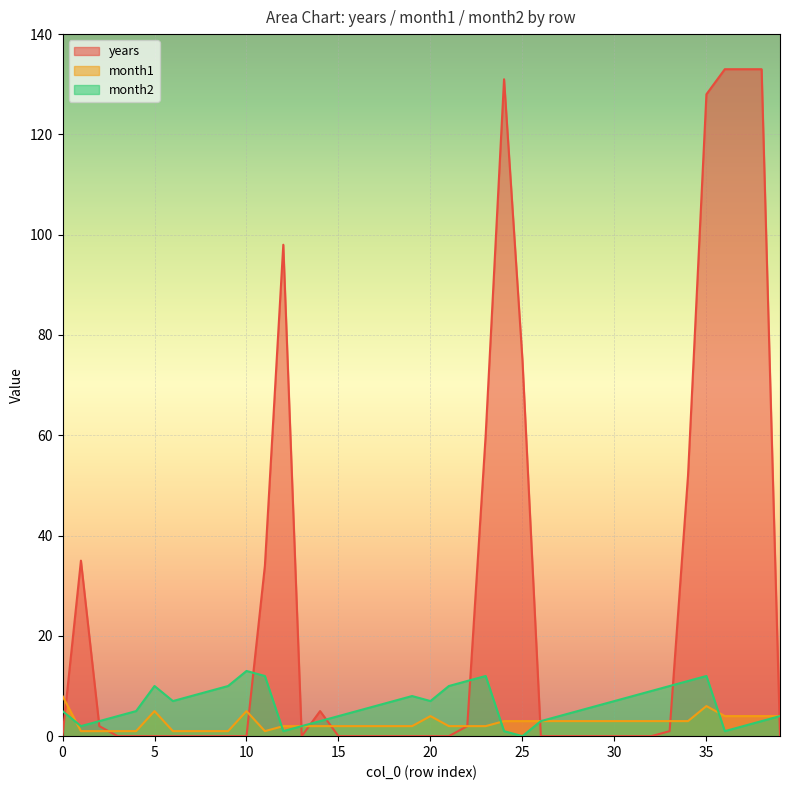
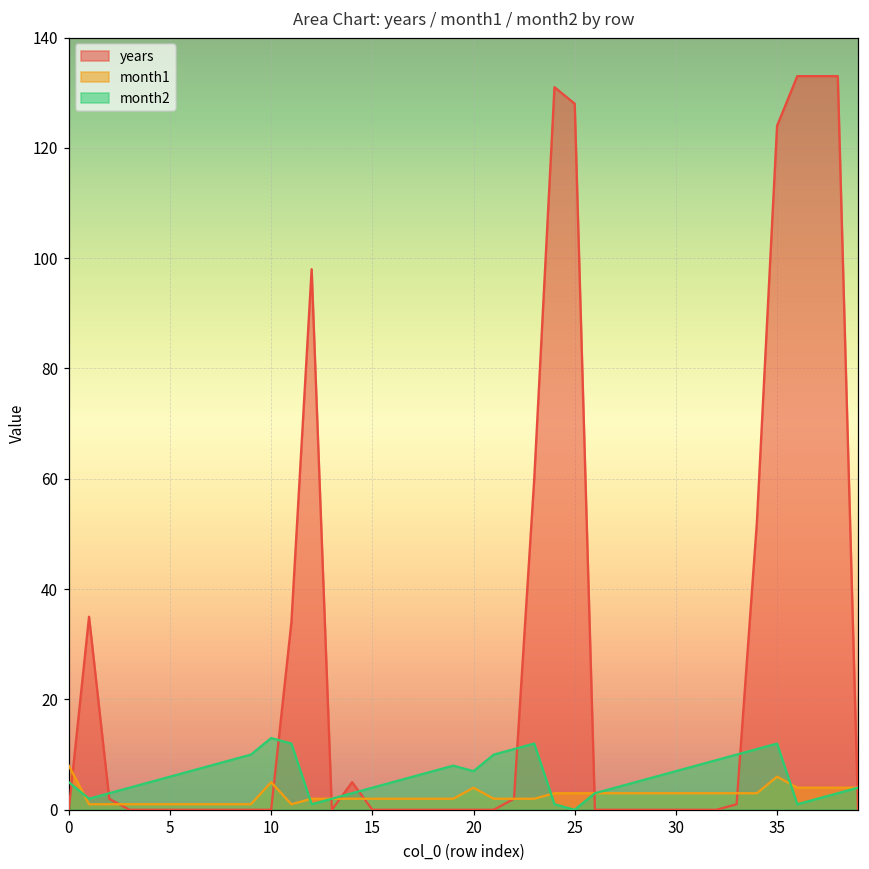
  {
    "years": {
      "0": 0,
      "5": 0,
      "10": 0,
      "15": 0,
      "20": 0,
-     "25": 75,
+     "25": 128,
      "30": 0,
-     "35": 128
+     "35": 124
    },
    "month1": {
      "0": 8,
-     "5": 5,
+     "5": 1,
      "10": 5,
      "15": 2,
      "20": 4,
      "25": 3,
      "30": 3,
      "35": 6
    },
    "month2": {
      "0": 5,
-     "5": 10,
+     "5": 6,
      "10": 13,
      "15": 4,
      "20": 7,
      "25": 0,
      "30": 7,
      "35": 12
    }
  }
